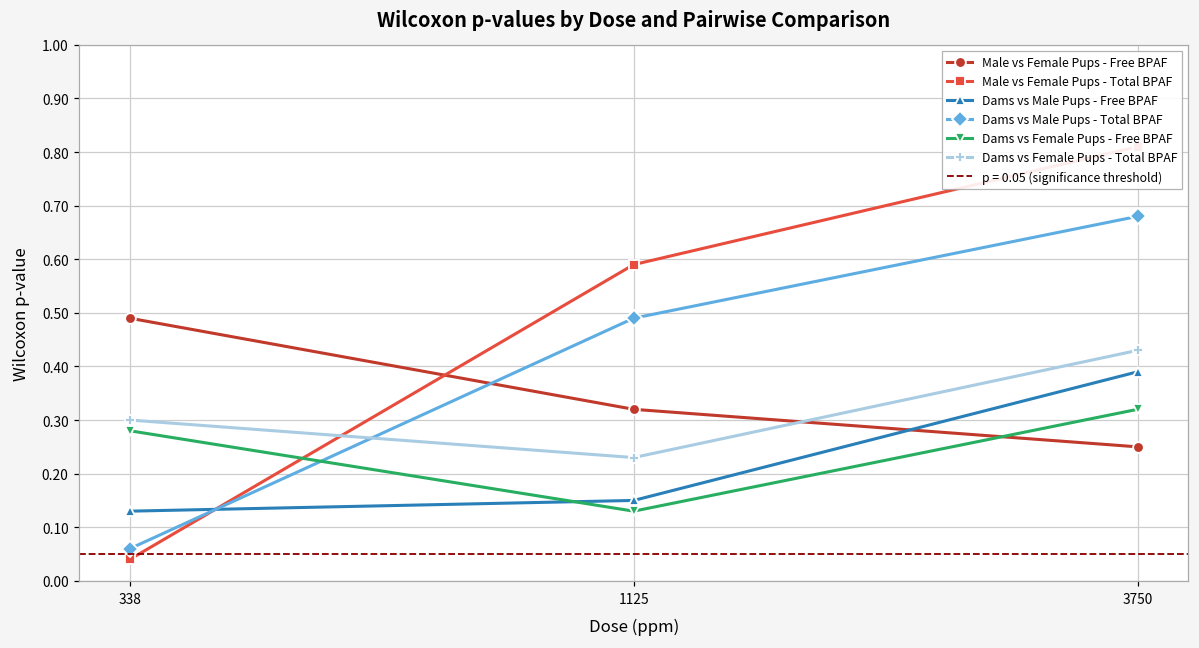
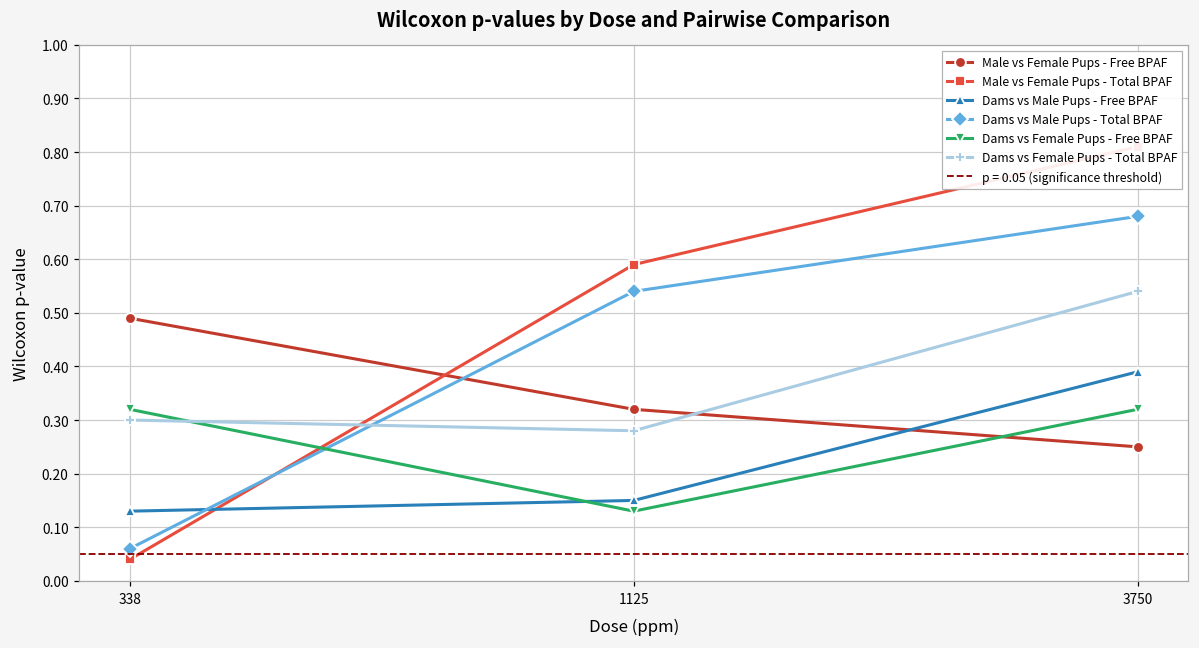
  {
    "Dams vs Male Pups - Free BPAF": {
      "338": 0.13,
      "1125": 0.15,
      "3750": 0.39
    },
    "Dams vs Male Pups - Total BPAF": {
      "338": 0.06,
-     "1125": 0.49,
+     "1125": 0.54,
      "3750": 0.68
    },
    "Dams vs Female Pups - Free BPAF": {
-     "338": 0.28,
+     "338": 0.32,
      "1125": 0.13,
      "3750": 0.32
    },
    "Dams vs Female Pups - Total BPAF": {
      "338": 0.30,
-     "1125": 0.23,
-     "3750": 0.43
+     "1125": 0.28,
+     "3750": 0.54
    }
  }
